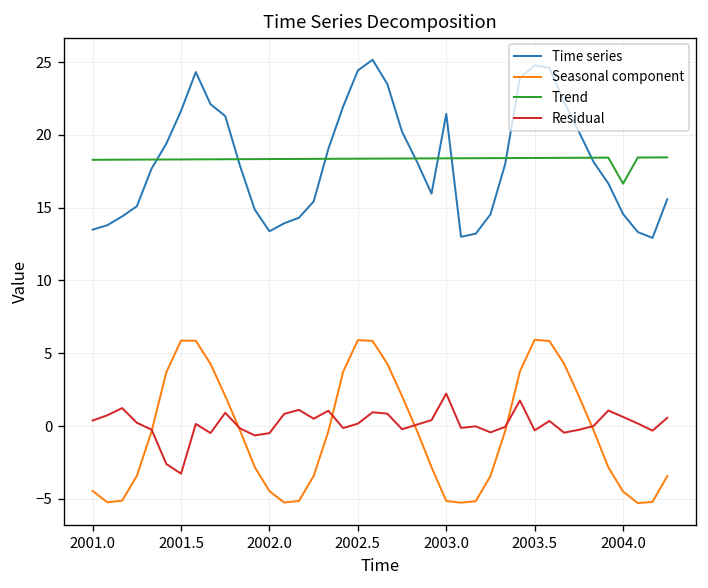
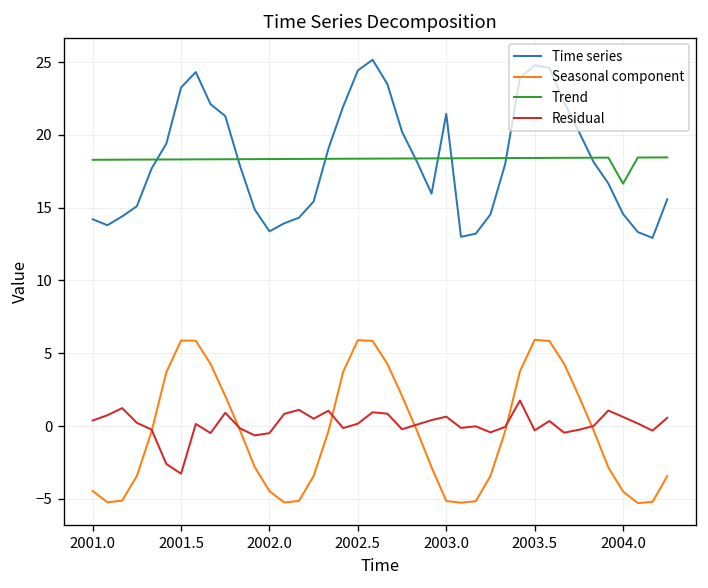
  {
    "Time series": {
-     "2001.0": 13.5,
-     "2001.5": 21.7,
+     "2001.0": 14.2,
+     "2001.5": 23.3,
      "2002.0": 13.4,
      "2002.5": 24.4,
      "2003.0": 21.4,
      "2004.0": 14.6
    },
    "Seasonal component": {
      "2001.0": -4.5,
      "2001.5": 5.9,
      "2002.0": -4.5,
      "2002.5": 5.9,
      "2003.0": -5.2,
      "2003.5": 5.9,
      "2004.0": -4.5
    },
    "Trend": {
      "2001.0": 18.3,
      "2001.5": 18.3,
      "2002.0": 18.3,
      "2002.5": 18.4,
      "2003.0": 18.4,
      "2003.5": 18.4,
      "2004.0": 16.7
    },
    "Residual": {
      "2001.0": 0.4,
      "2001.5": -3.3,
      "2002.0": -0.5,
      "2002.5": 0.2,
-     "2003.0": 2.2,
+     "2003.0": 0.6,
      "2003.5": -0.3,
      "2004.0": 0.6
    }
  }
